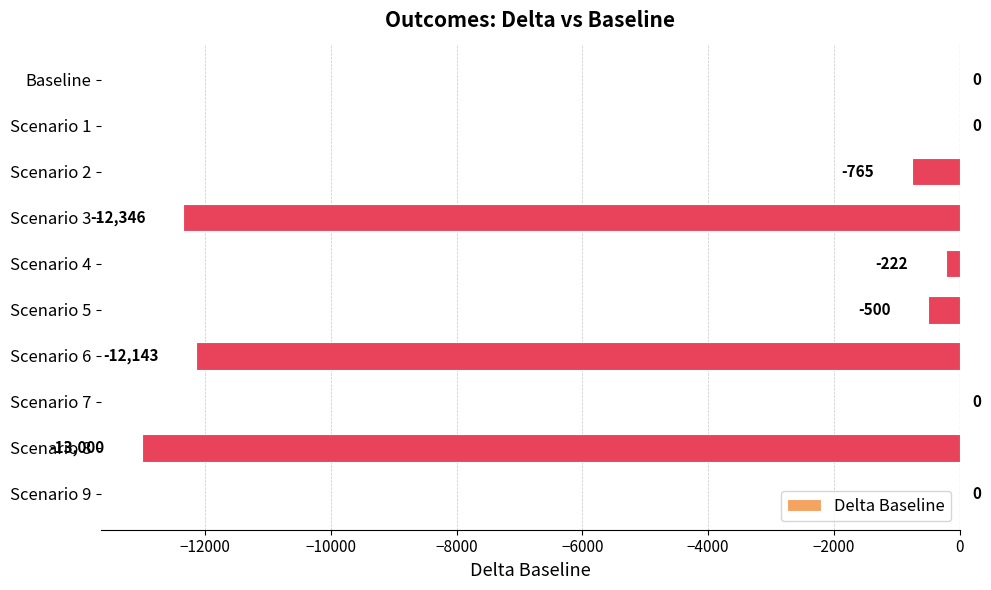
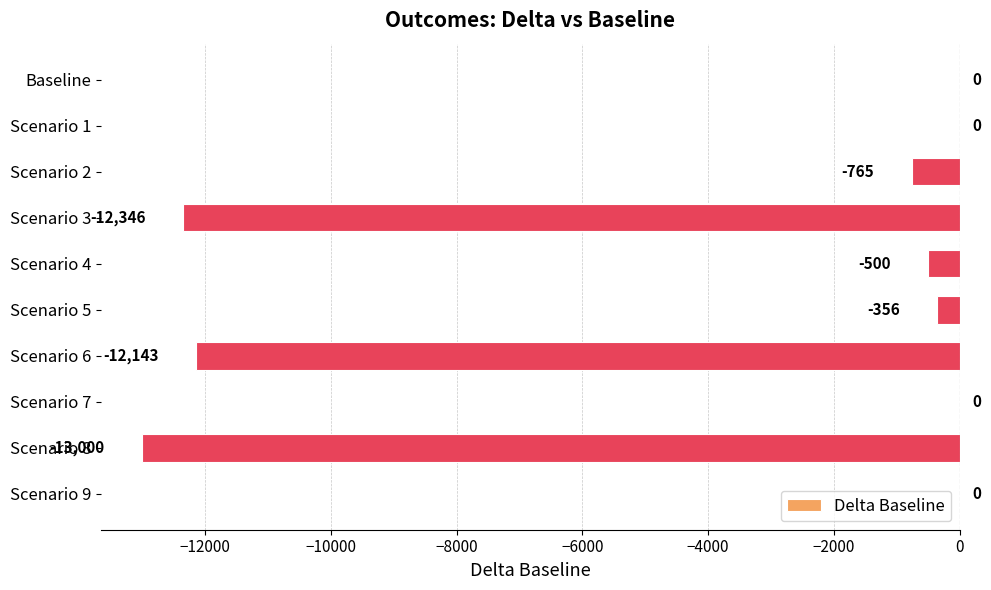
  {
    "Baseline": 0,
    "Scenario 1": 0,
-   "Scenario 4": -222,
-   "Scenario 5": -500,
+   "Scenario 4": -500,
+   "Scenario 5": -356,
    "Scenario 7": 0,
    "Scenario 9": 0
  }
